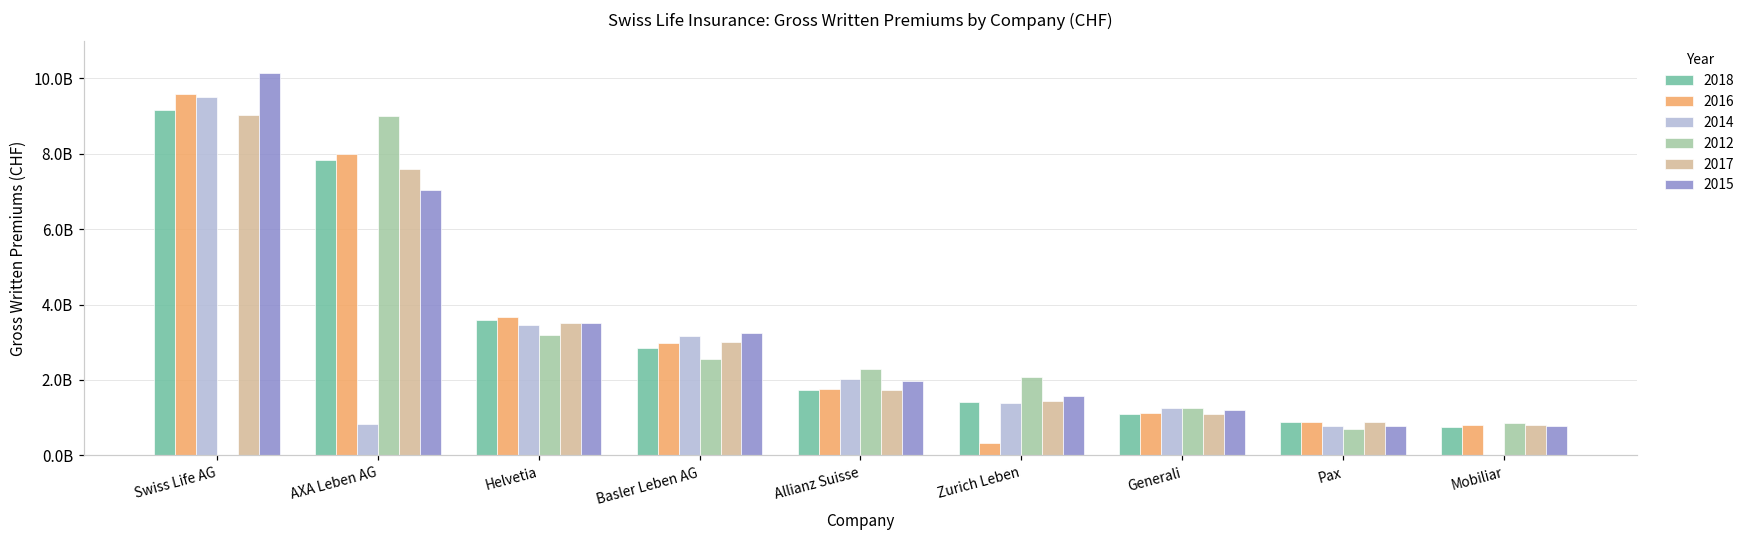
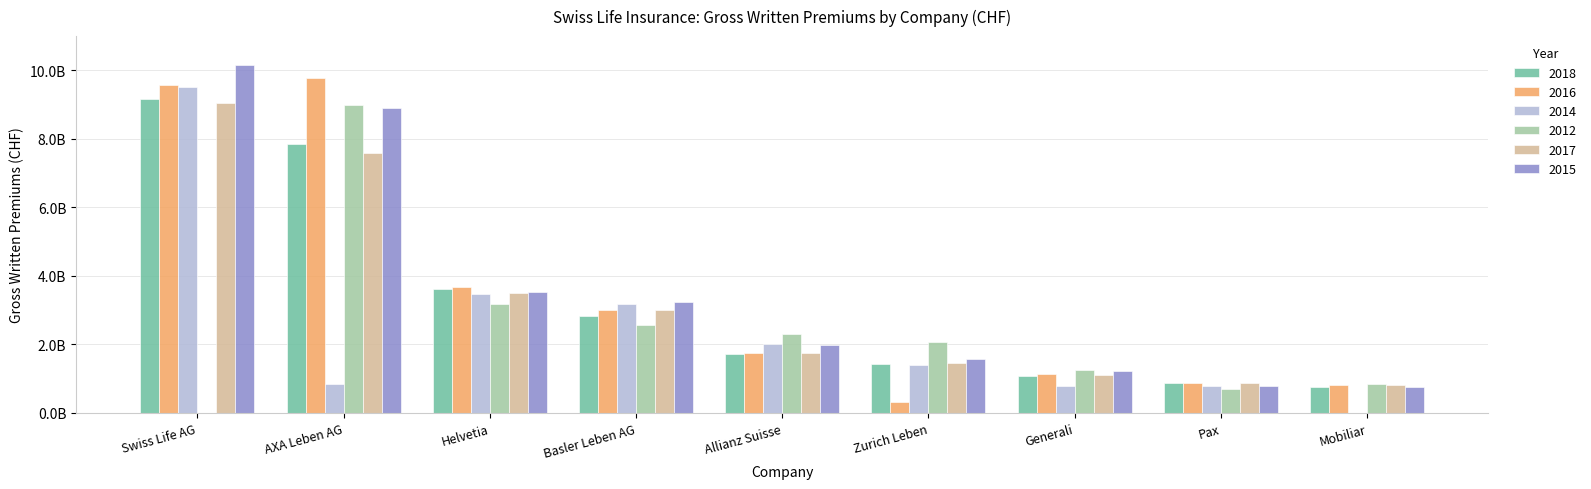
  {
    "2016": {
      "Swiss Life AG": 9600000000,
-     "AXA Leben AG": 8000000000,
+     "AXA Leben AG": 9800000000,
      "Helvetia": 3700000000,
      "Basler Leben AG": 3000000000,
      "Allianz Suisse": 1800000000,
      "Zurich Leben": 300000000,
      "Generali": 1100000000,
      "Pax": 900000000,
      "Mobiliar": 800000000
    },
    "2014": {
      "Swiss Life AG": 9500000000,
      "AXA Leben AG": 800000000,
      "Helvetia": 3500000000,
      "Basler Leben AG": 3200000000,
      "Allianz Suisse": 2000000000,
      "Zurich Leben": 1400000000,
-     "Generali": 1200000000,
+     "Generali": 800000000,
      "Pax": 800000000,
      "Mobiliar": 0
    },
    "2015": {
      "Swiss Life AG": 10200000000,
-     "AXA Leben AG": 7100000000,
+     "AXA Leben AG": 8900000000,
      "Helvetia": 3500000000,
      "Basler Leben AG": 3200000000,
      "Allianz Suisse": 2000000000,
      "Zurich Leben": 1600000000,
      "Generali": 1200000000,
      "Pax": 800000000,
      "Mobiliar": 800000000
    }
  }
